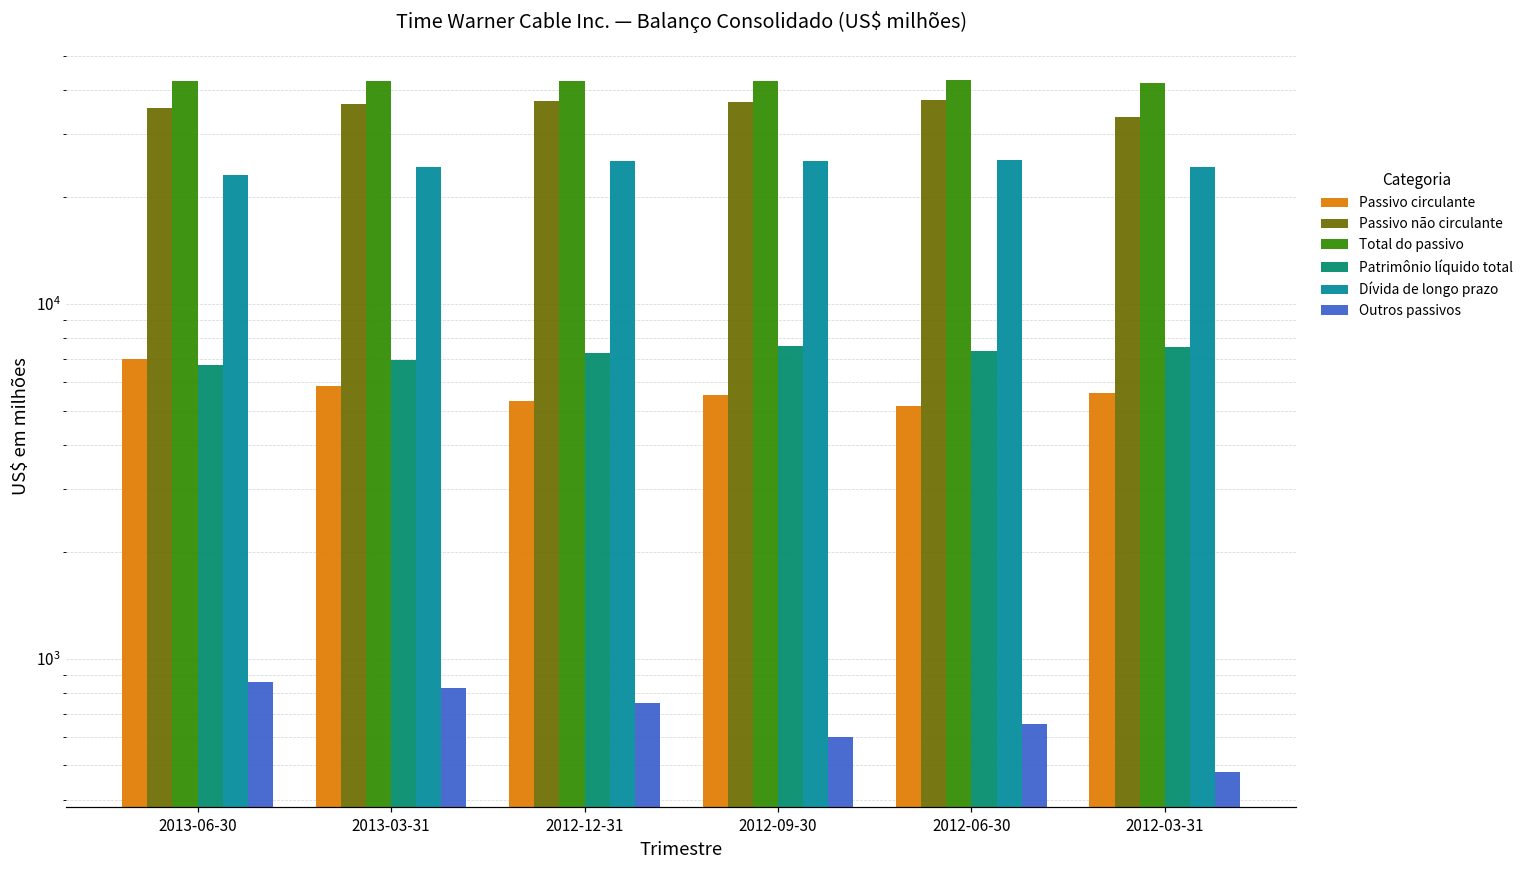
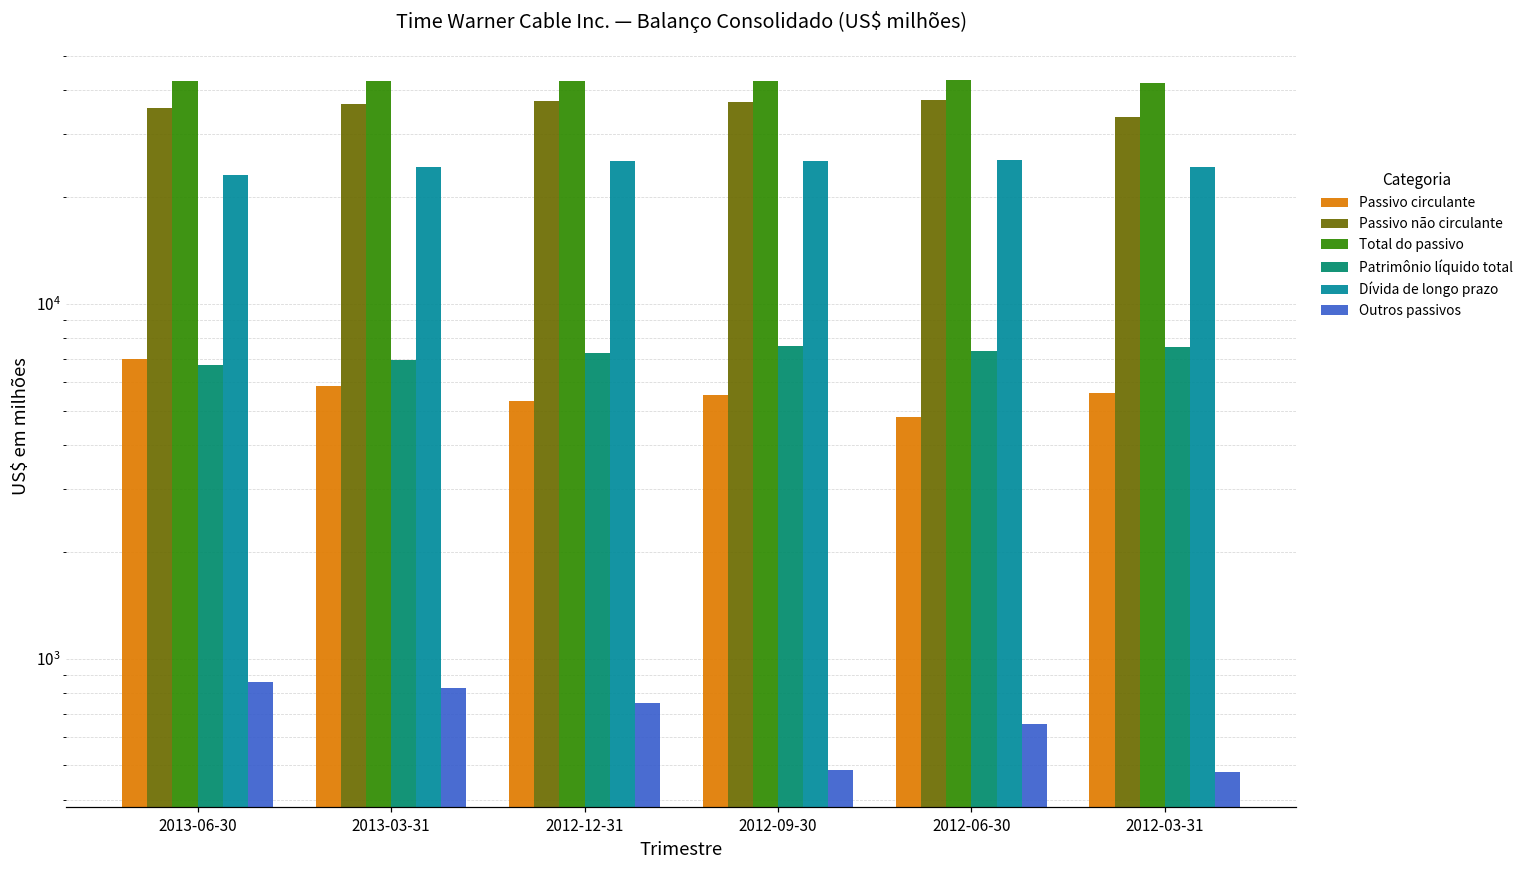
  {
    "Passivo circulante": {
      "2013-06-30": 7000,
      "2013-03-31": 5900,
      "2012-12-31": 5300,
      "2012-09-30": 5500,
-     "2012-06-30": 5200,
+     "2012-06-30": 4800,
      "2012-03-31": 5600
    },
    "Passivo não circulante": {
      "2013-06-30": 36000,
      "2013-03-31": 36000,
      "2012-12-31": 37000,
      "2012-09-30": 37000,
      "2012-06-30": 37000,
      "2012-03-31": 34000
    },
    "Total do passivo": {
      "2013-06-30": 43000,
      "2013-03-31": 42000,
      "2012-12-31": 43000,
      "2012-09-30": 42000,
      "2012-06-30": 43000,
      "2012-03-31": 42000
    },
    "Outros passivos": {
      "2013-06-30": 860,
      "2013-03-31": 830,
      "2012-12-31": 750,
-     "2012-09-30": 600,
+     "2012-09-30": 490,
      "2012-06-30": 650,
      "2012-03-31": 480
    }
  }
